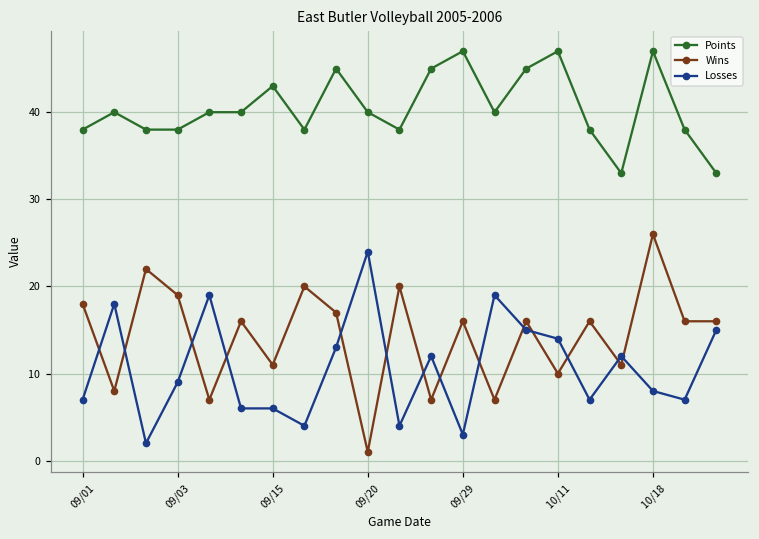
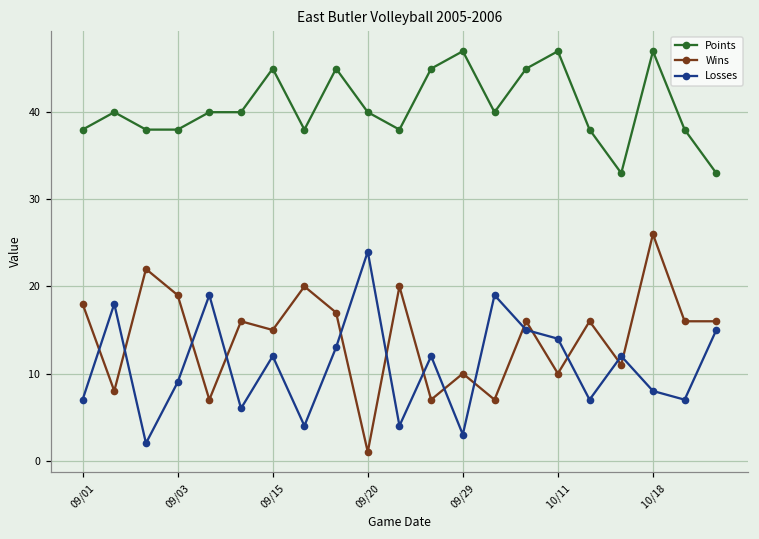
  {
    "Points": {
-     "09/15": 43,
+     "09/15": 45,
      "09/20": 40,
      "09/29": 47,
      "10/18": 47
    },
    "Wins": {
-     "09/15": 11,
+     "09/15": 15,
      "09/20": 1,
-     "09/29": 16,
+     "09/29": 10,
      "10/18": 26
    },
    "Losses": {
-     "09/15": 6,
+     "09/15": 12,
      "09/20": 24,
      "09/29": 3,
      "10/18": 8
    }
  }
